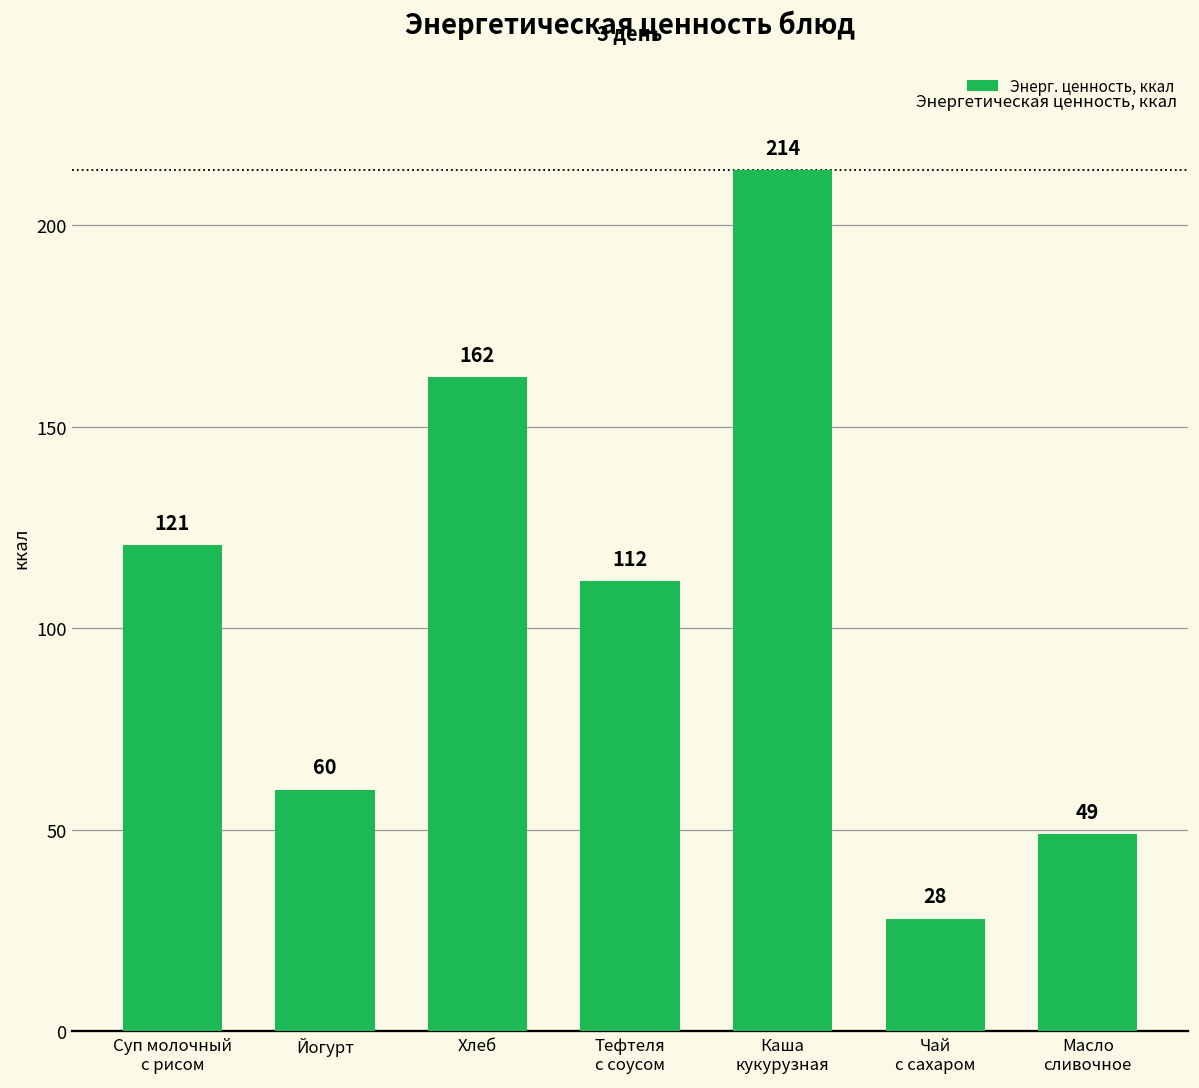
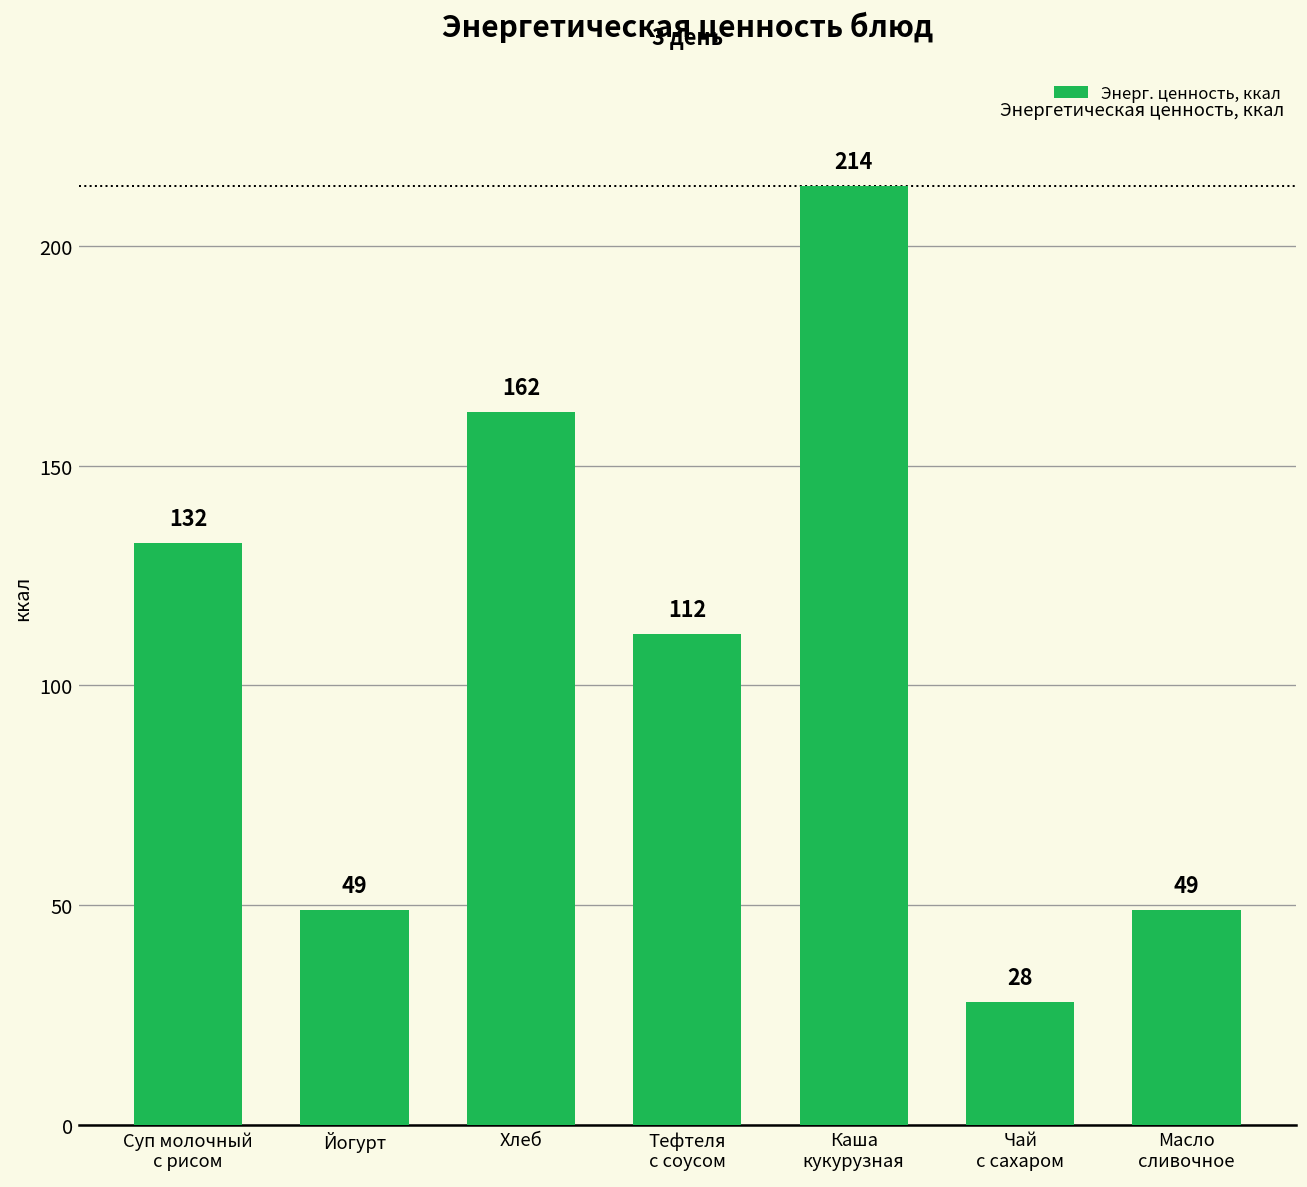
  {
-   "Суп молочный с рисом": 121,
-   "Йогурт": 60,
+   "Суп молочный с рисом": 132,
+   "Йогурт": 49,
    "Хлеб": 162,
    "Тефтеля с соусом": 112,
    "Каша кукурузная": 214,
    "Чай с сахаром": 28,
    "Масло сливочное": 49
  }
